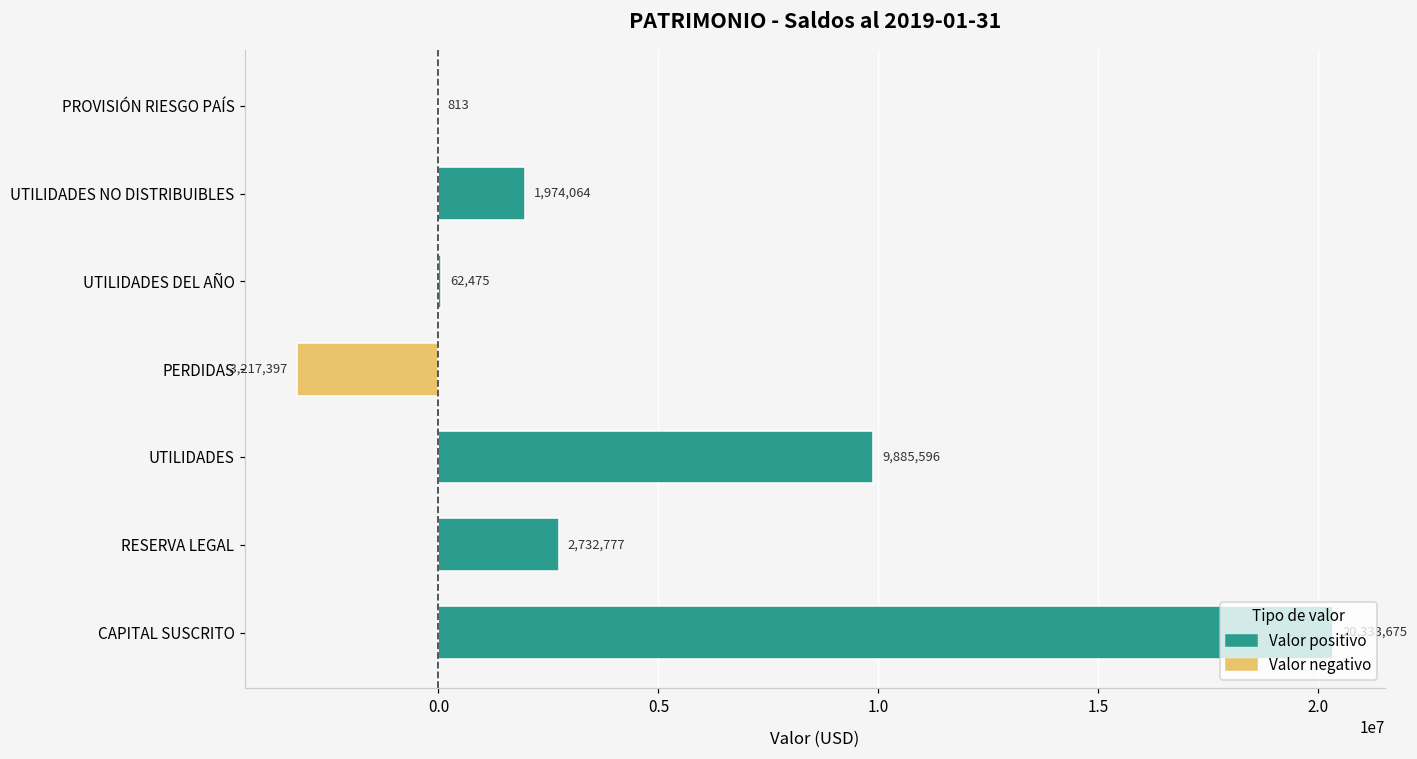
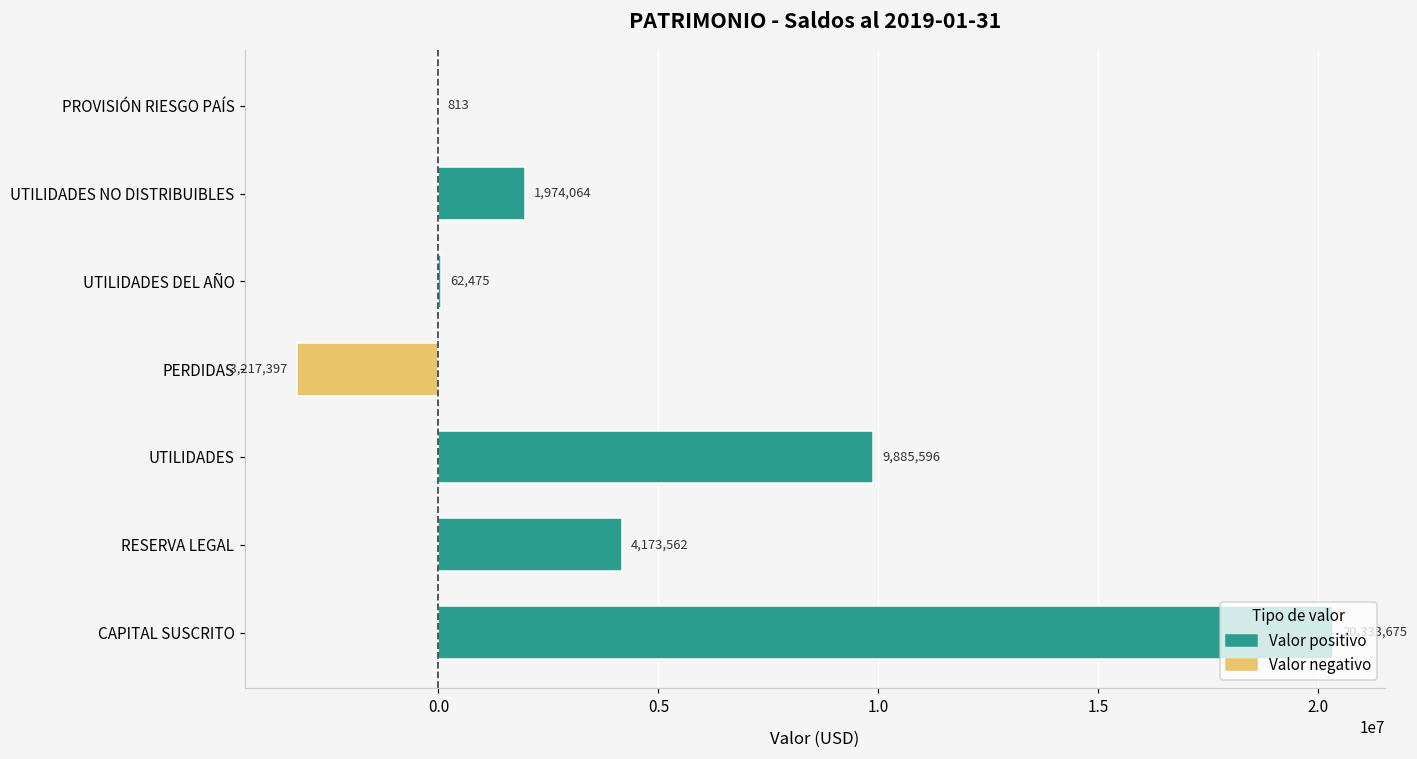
  {
    "Valor positivo": {
      "PROVISIÓN RIESGO PAÍS": "813",
      "UTILIDADES NO DISTRIBUIBLES": "1,974,064",
      "UTILIDADES DEL AÑO": "62,475",
      "UTILIDADES": "9,885,596",
-     "RESERVA LEGAL": "2,732,777"
+     "RESERVA LEGAL": "4,173,562"
    },
    "Valor negativo": {
      "PERDIDAS": "-3,217,397"
    }
  }
